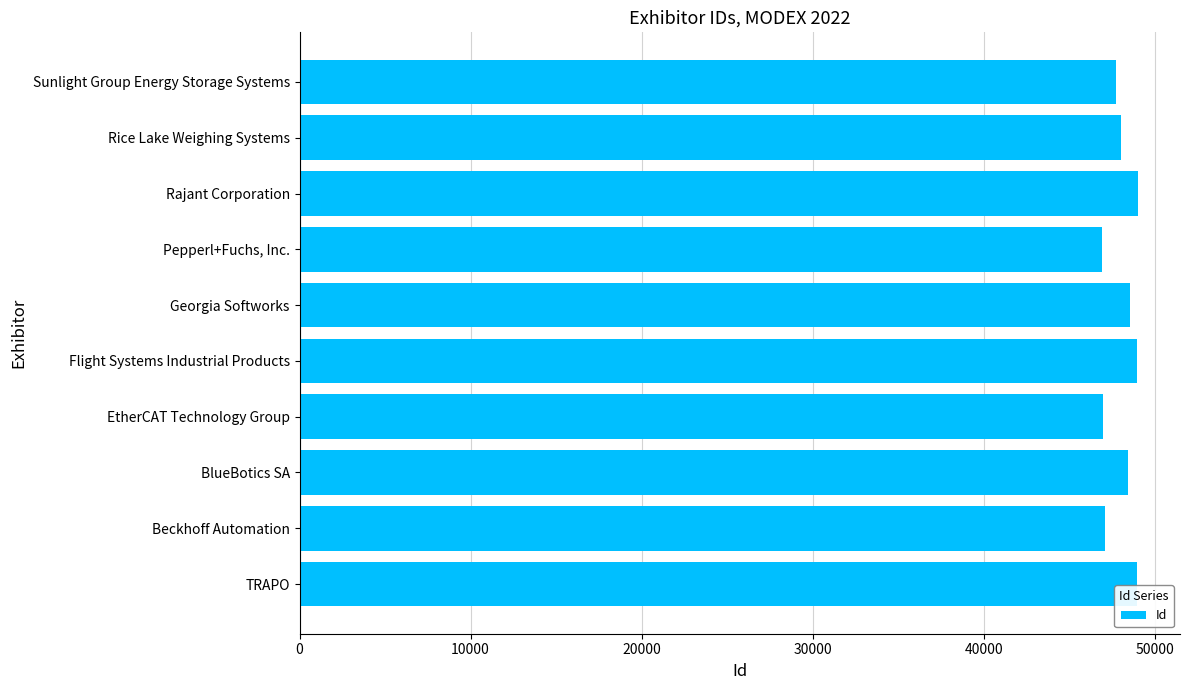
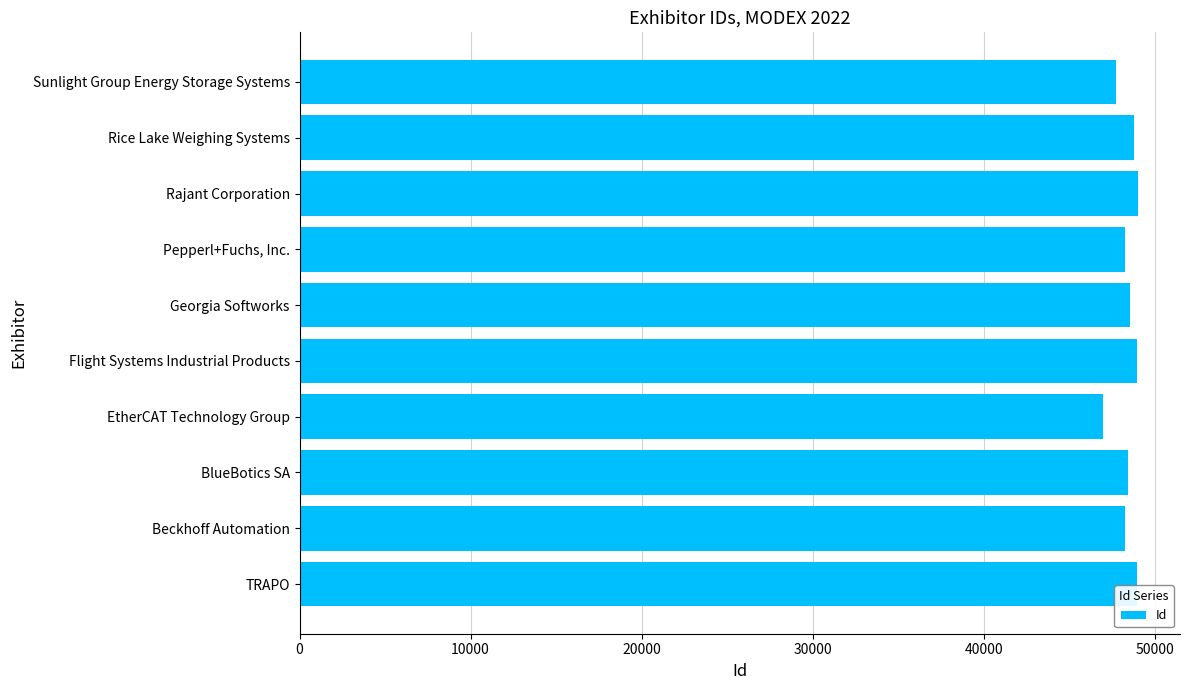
  {
    "Sunlight Group Energy Storage Systems": 47700,
-   "Rice Lake Weighing Systems": 48000,
+   "Rice Lake Weighing Systems": 48800,
    "Rajant Corporation": 49000,
-   "Pepperl+Fuchs, Inc.": 46900,
+   "Pepperl+Fuchs, Inc.": 48200,
    "Georgia Softworks": 48500,
    "Flight Systems Industrial Products": 48900,
    "EtherCAT Technology Group": 47000,
    "BlueBotics SA": 48500,
-   "Beckhoff Automation": 47100,
+   "Beckhoff Automation": 48200,
    "TRAPO": 49000
  }
